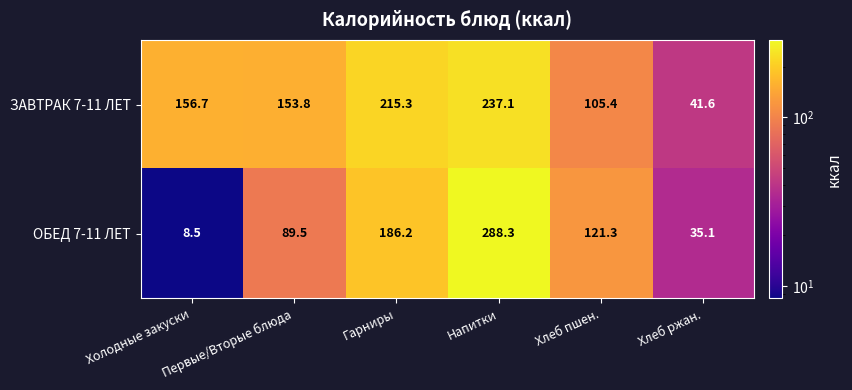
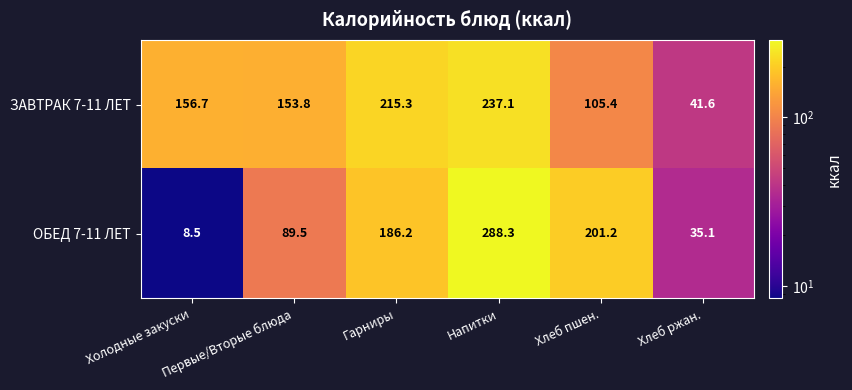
  {
    "ЗАВТРАК 7-11 ЛЕТ": {
      "Холодные закуски": 156.7,
      "Первые/Вторые блюда": 153.8,
      "Гарниры": 215.3,
      "Напитки": 237.1,
      "Хлеб пшен.": 105.4,
      "Хлеб ржан.": 41.6
    },
    "ОБЕД 7-11 ЛЕТ": {
      "Холодные закуски": 8.5,
      "Первые/Вторые блюда": 89.5,
      "Гарниры": 186.2,
      "Напитки": 288.3,
-     "Хлеб пшен.": 121.3,
+     "Хлеб пшен.": 201.2,
      "Хлеб ржан.": 35.1
    }
  }
